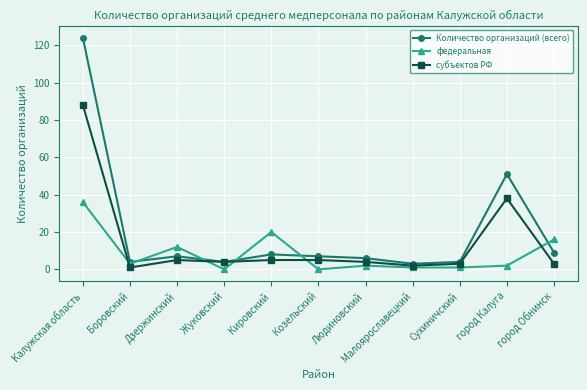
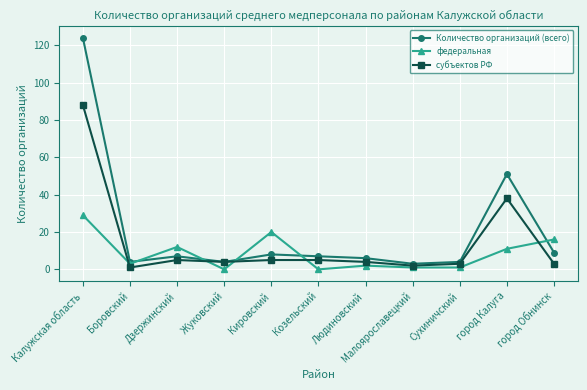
  {
    "федеральная": {
-     "Калужская область": 36,
+     "Калужская область": 29,
      "Дзержинский": 12,
      "Жуковский": 0,
      "Кировский": 20,
      "Козельский": 0,
      "Людиновский": 2,
      "Сухиничский": 1,
-     "город Калуга": 2,
+     "город Калуга": 11,
      "город Обнинск": 16
    }
  }
